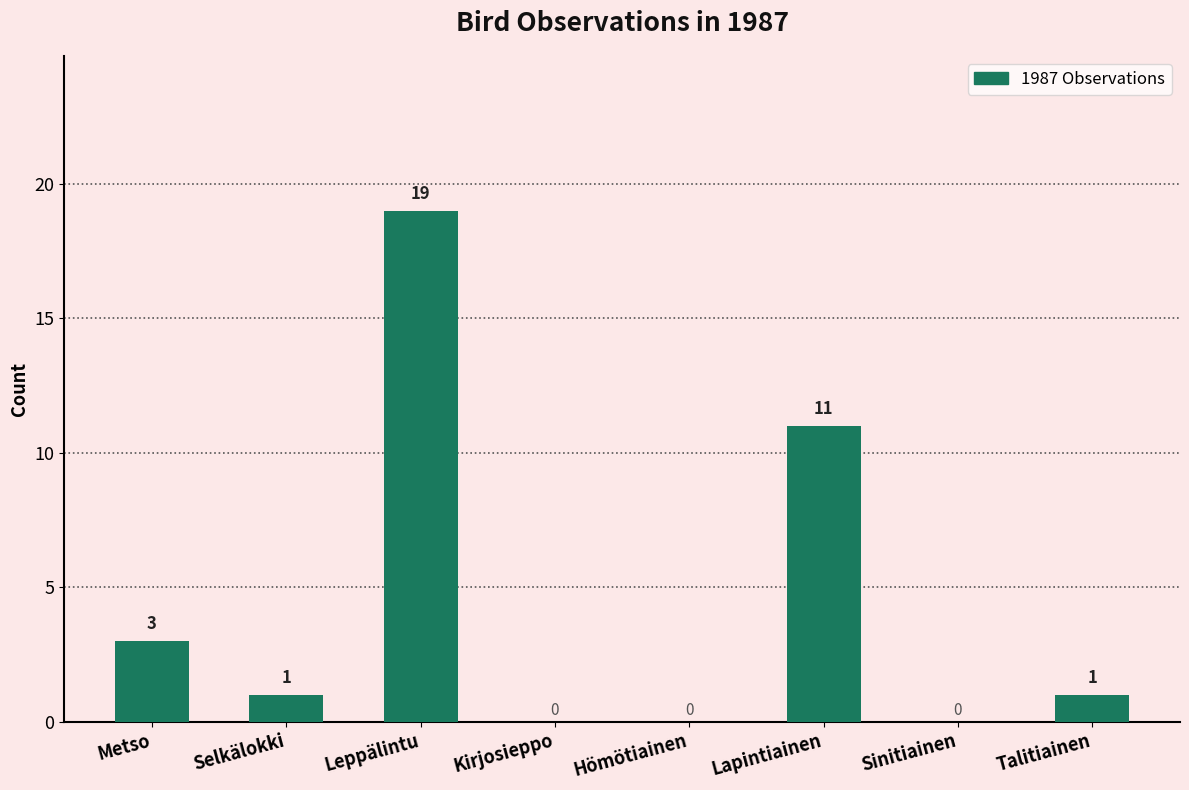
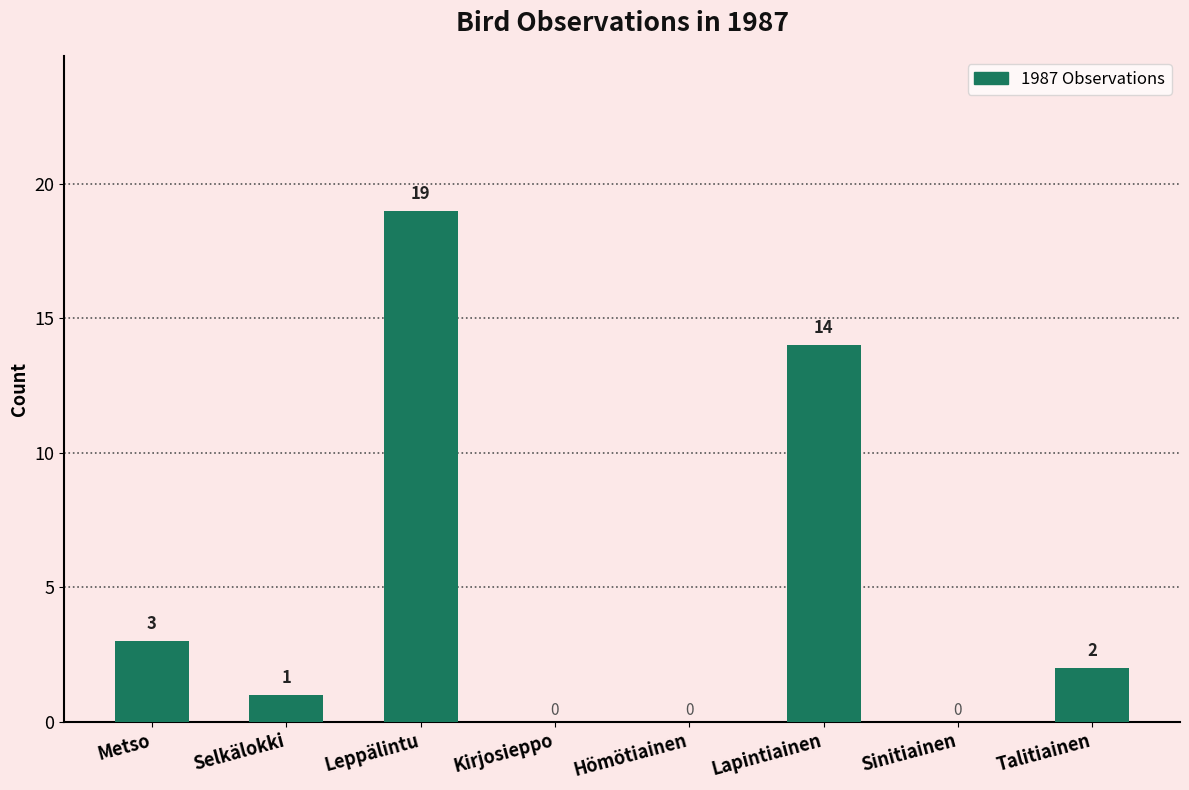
  {
    "Metso": 3,
    "Selkälokki": 1,
    "Leppälintu": 19,
    "Kirjosieppo": 0,
    "Hömötiainen": 0,
-   "Lapintiainen": 11,
+   "Lapintiainen": 14,
    "Sinitiainen": 0,
-   "Talitiainen": 1
+   "Talitiainen": 2
  }
